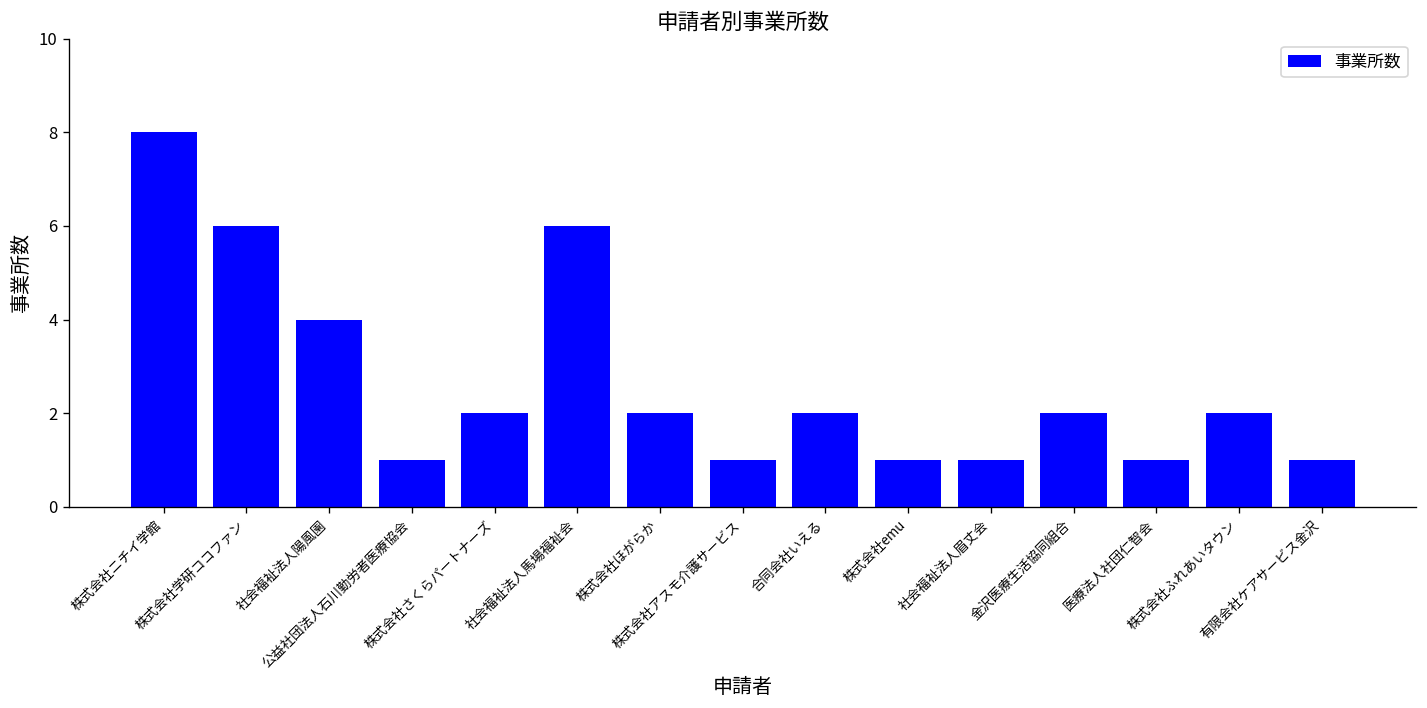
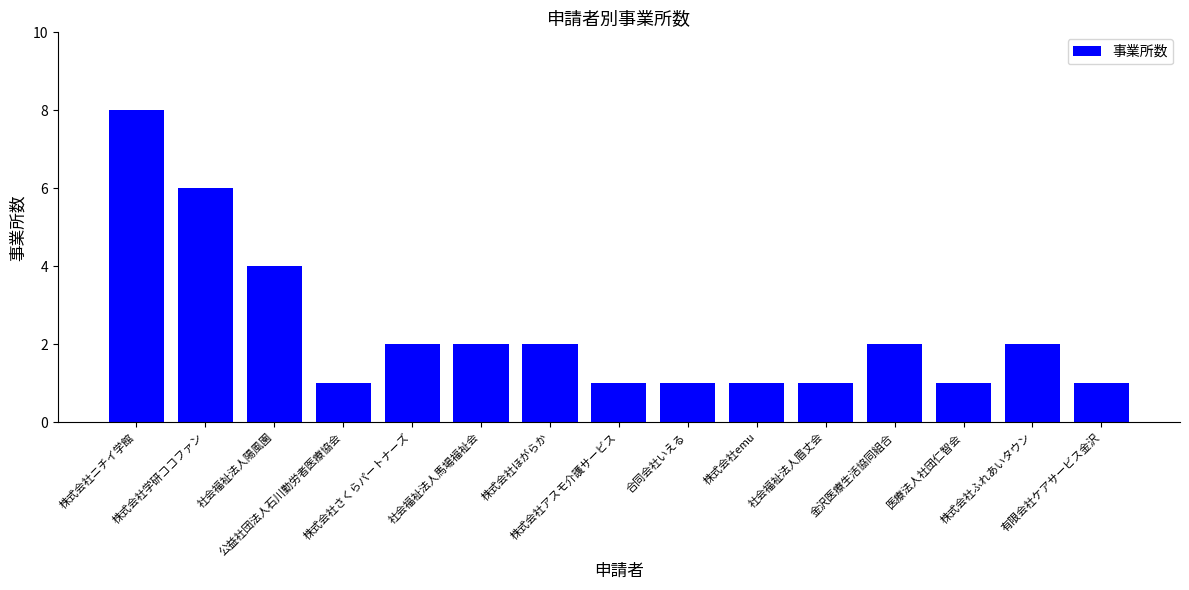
  {
    "株式会社ニチイ学館": 8,
    "株式会社学研ココファン": 6,
    "社会福祉法人陽風園": 4,
    "公益社団法人石川勤労者医療協会": 1,
    "株式会社さくらパートナーズ": 2,
-   "社会福祉法人馬場福祉会": 6,
+   "社会福祉法人馬場福祉会": 2,
    "株式会社ほがらか": 2,
    "株式会社アスモ介護サービス": 1,
-   "合同会社いえる": 2,
+   "合同会社いえる": 1,
    "株式会社emu": 1,
    "社会福祉法人眉丈会": 1,
    "金沢医療生活協同組合": 2,
    "医療法人社団仁智会": 1,
    "株式会社ふれあいタウン": 2,
    "有限会社ケアサービス金沢": 1
  }
